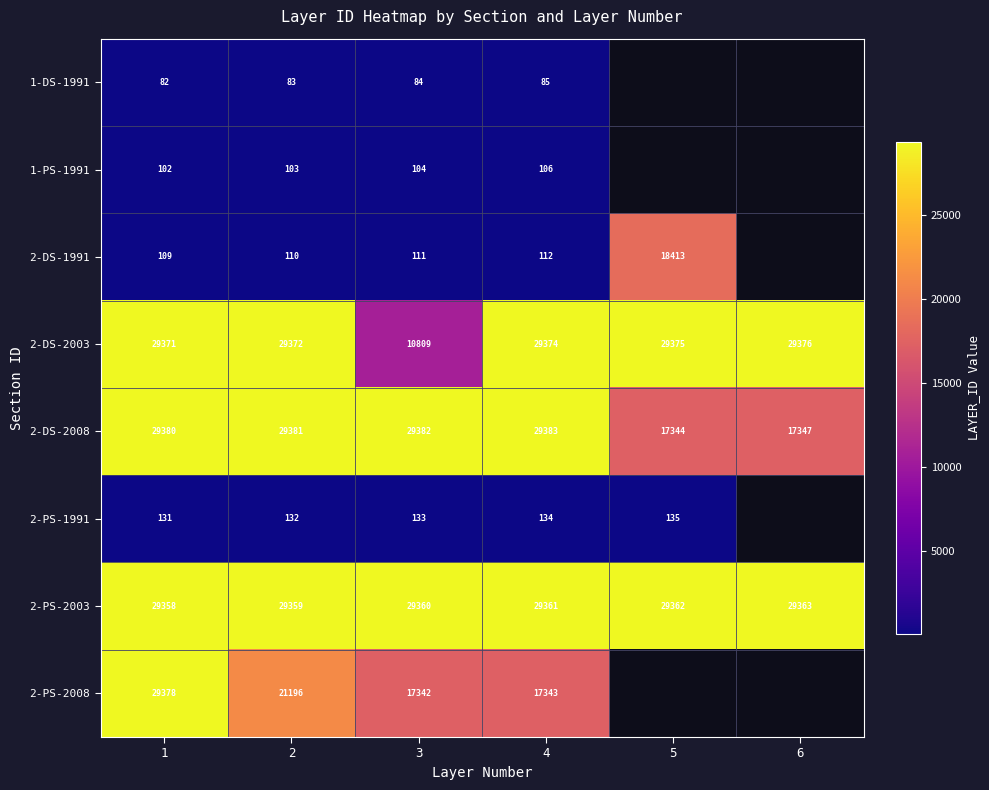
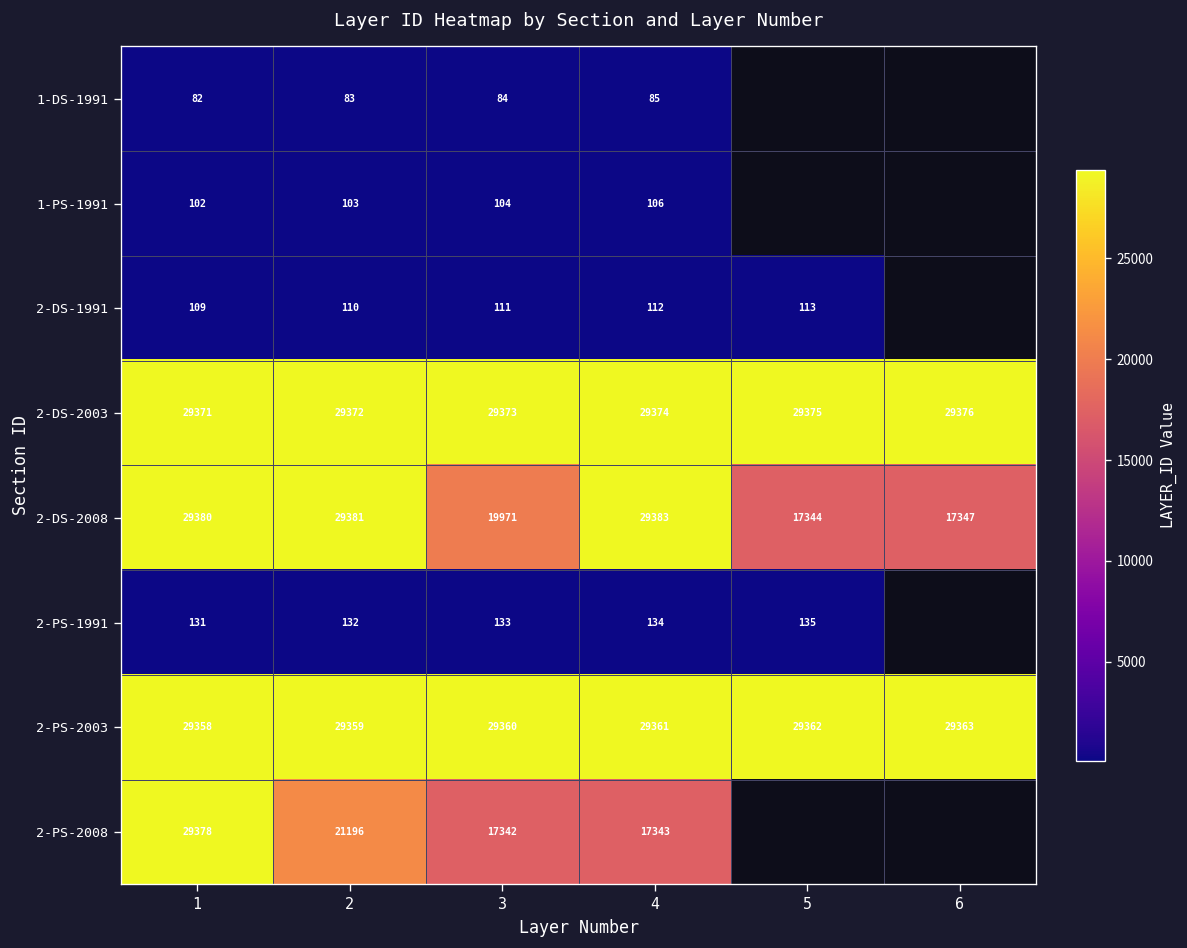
  {
    "1-DS-1991": {
      "1": 82,
      "2": 83,
      "3": 84,
      "4": 85
    },
    "1-PS-1991": {
      "1": 102,
      "2": 103,
      "3": 104,
      "4": 106
    },
    "2-DS-1991": {
      "1": 109,
      "2": 110,
      "3": 111,
      "4": 112,
-     "5": 18413
+     "5": 113
    },
    "2-DS-2003": {
      "1": 29371,
      "2": 29372,
-     "3": 10809,
+     "3": 29373,
      "4": 29374,
      "5": 29375,
      "6": 29376
    },
    "2-DS-2008": {
      "1": 29380,
      "2": 29381,
-     "3": 29382,
+     "3": 19971,
      "4": 29383,
      "5": 17344,
      "6": 17347
    },
    "2-PS-1991": {
      "1": 131,
      "2": 132,
      "3": 133,
      "4": 134,
      "5": 135
    },
    "2-PS-2003": {
      "1": 29358,
      "2": 29359,
      "3": 29360,
      "4": 29361,
      "5": 29362,
      "6": 29363
    },
    "2-PS-2008": {
      "1": 29378,
      "2": 21196,
      "3": 17342,
      "4": 17343
    }
  }
